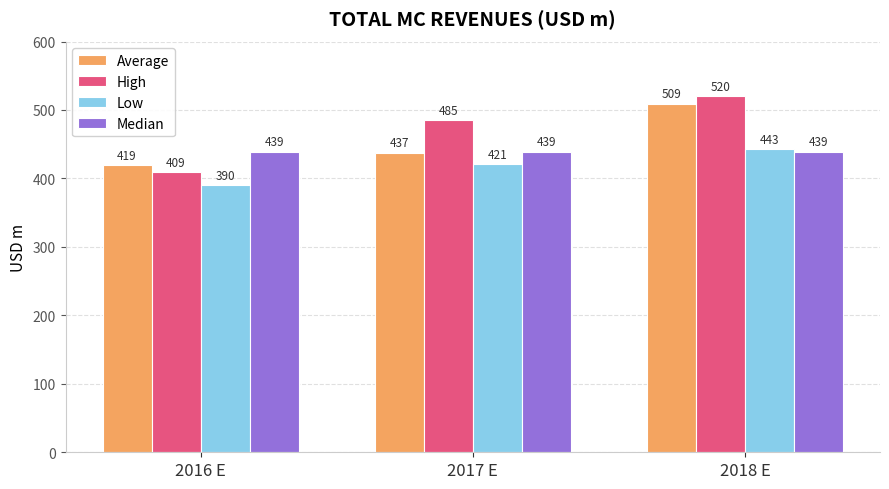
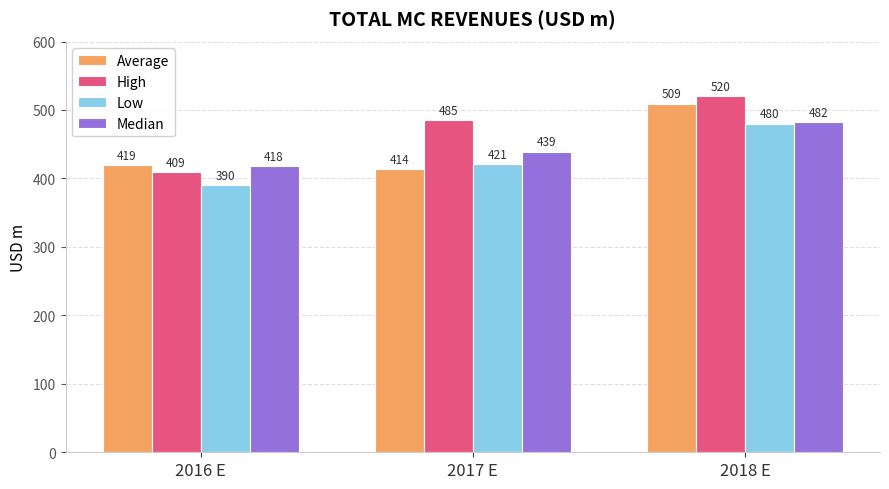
  {
    "Average": {
      "2016 E": 419,
-     "2017 E": 437,
+     "2017 E": 414,
      "2018 E": 509
    },
    "High": {
      "2016 E": 409,
      "2017 E": 485,
      "2018 E": 520
    },
    "Low": {
      "2016 E": 390,
      "2017 E": 421,
-     "2018 E": 443
+     "2018 E": 480
    },
    "Median": {
-     "2016 E": 439,
+     "2016 E": 418,
      "2017 E": 439,
-     "2018 E": 439
+     "2018 E": 482
    }
  }
